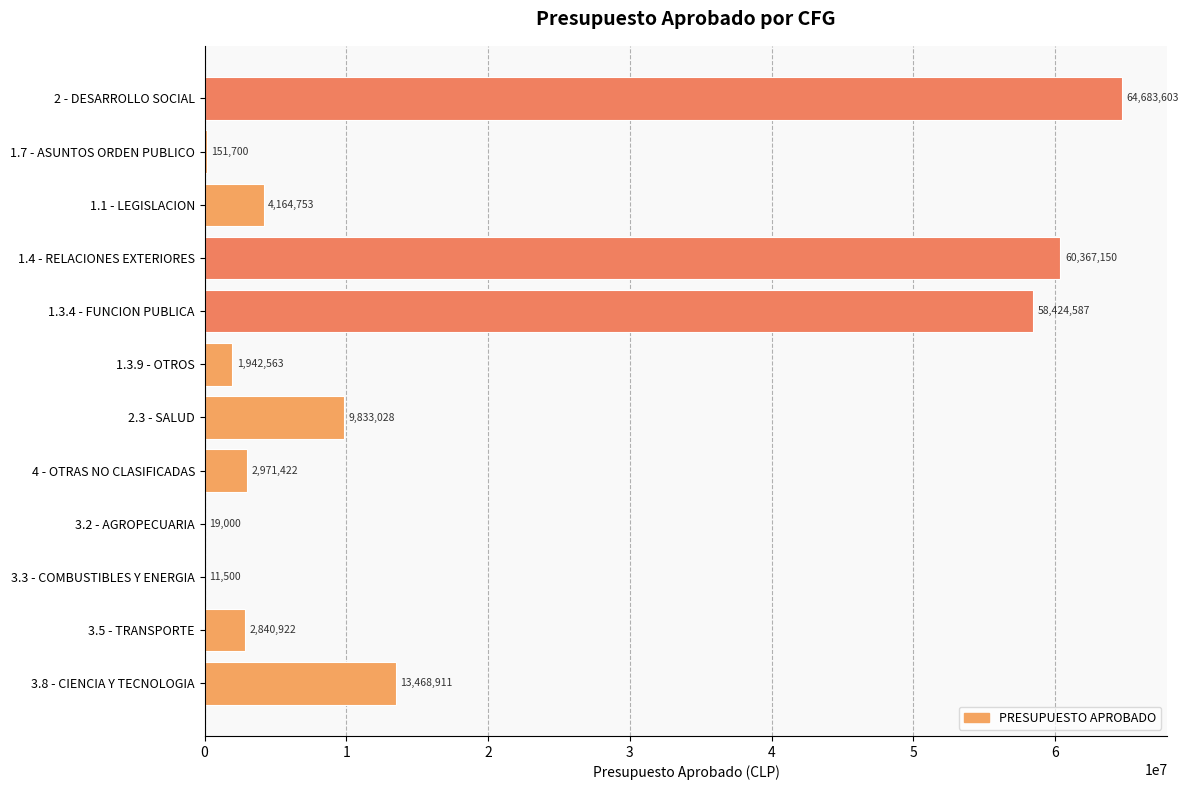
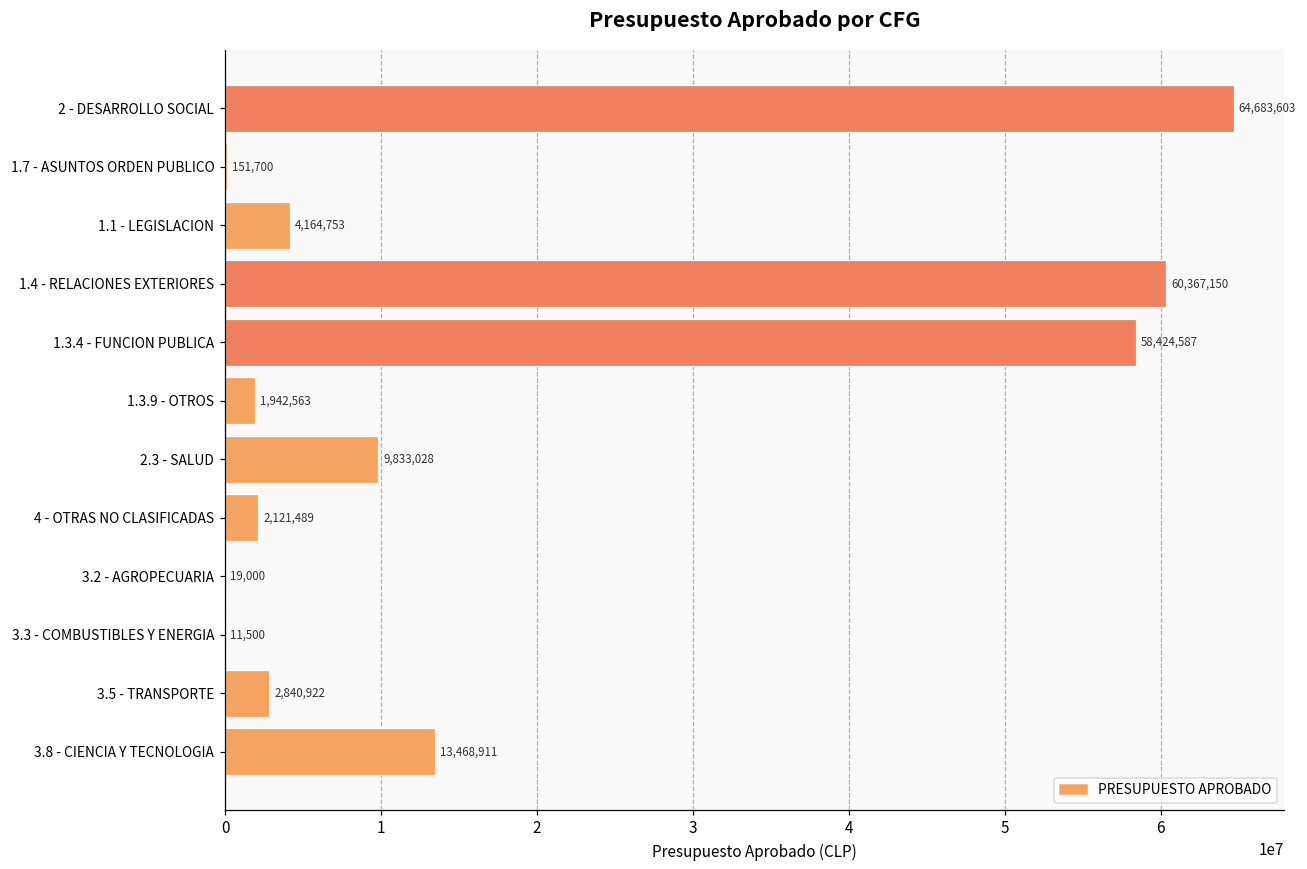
  {
    "2 - DESARROLLO SOCIAL": "64,683,603",
    "1.7 - ASUNTOS ORDEN PUBLICO": "151,700",
    "1.1 - LEGISLACION": "4,164,753",
    "1.4 - RELACIONES EXTERIORES": "60,367,150",
    "1.3.4 - FUNCION PUBLICA": "58,424,587",
    "1.3.9 - OTROS": "1,942,563",
    "2.3 - SALUD": "9,833,028",
-   "4 - OTRAS NO CLASIFICADAS": "2,971,422",
+   "4 - OTRAS NO CLASIFICADAS": "2,121,489",
    "3.2 - AGROPECUARIA": "19,000",
    "3.3 - COMBUSTIBLES Y ENERGIA": "11,500",
    "3.5 - TRANSPORTE": "2,840,922",
    "3.8 - CIENCIA Y TECNOLOGIA": "13,468,911"
  }
